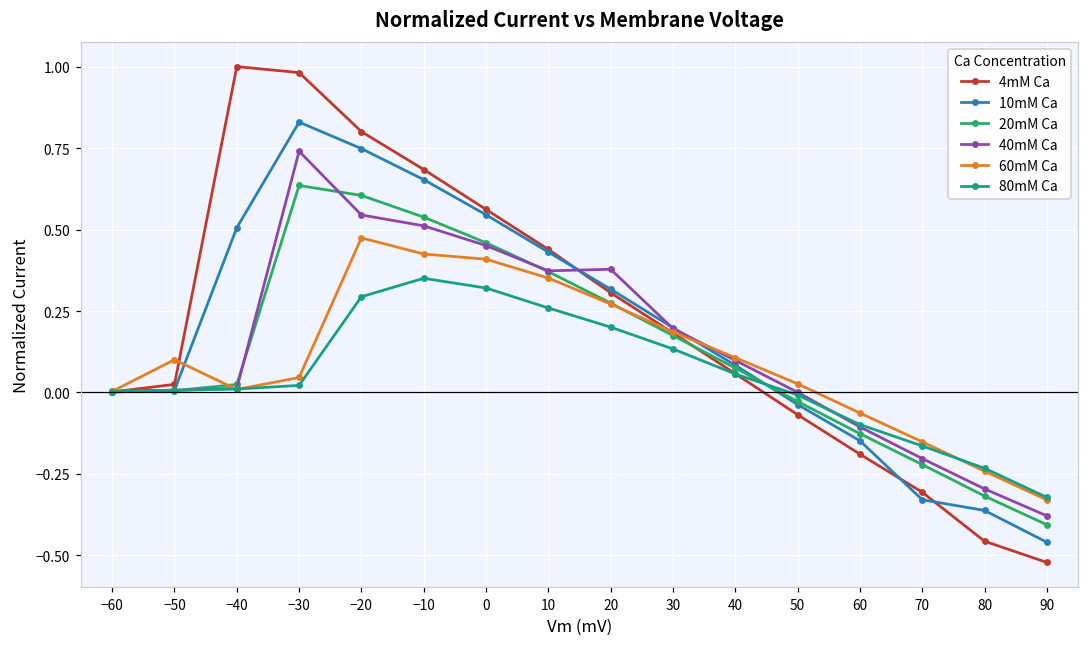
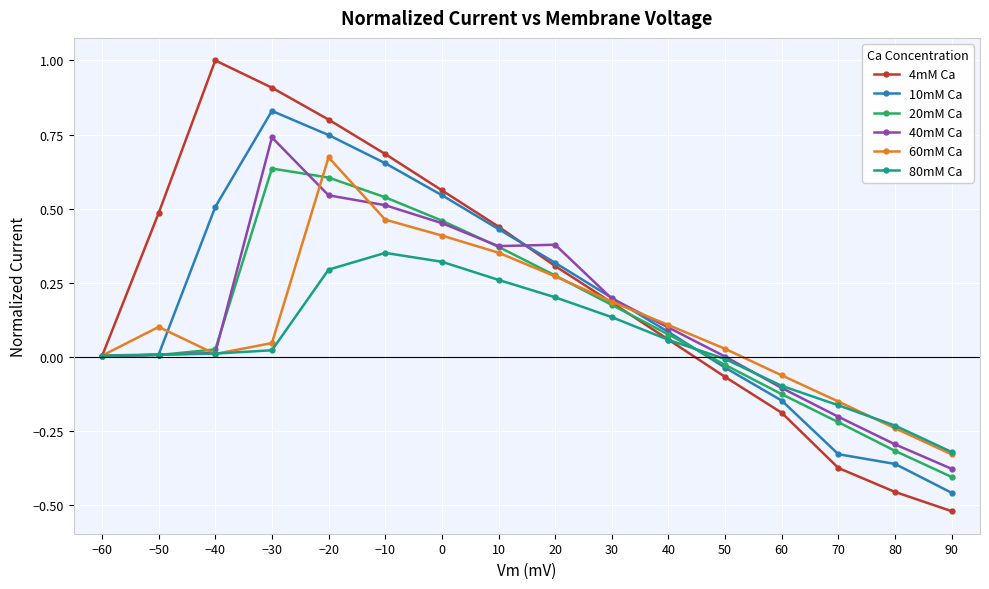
  {
    "4mM Ca": {
-     "−50": 0.02,
+     "−50": 0.48,
      "−40": 1.00,
-     "−30": 0.98,
+     "−30": 0.91,
      "−20": 0.80,
      "−10": 0.68,
      "0": 0.56,
      "20": 0.31,
      "50": -0.07,
      "60": -0.19,
-     "70": -0.31,
+     "70": -0.38,
      "80": -0.46,
      "90": -0.52
    },
    "10mM Ca": {
      "−40": 0.51,
      "−30": 0.83,
      "−20": 0.75,
      "−10": 0.65,
      "0": 0.55,
      "20": 0.32,
      "50": -0.04,
      "60": -0.15,
      "70": -0.33,
      "80": -0.36,
      "90": -0.46
    },
    "40mM Ca": {
      "−30": 0.74,
      "−20": 0.54,
      "−10": 0.51,
      "20": 0.38,
      "70": -0.20,
      "80": -0.30,
      "90": -0.38
    },
    "60mM Ca": {
      "−50": 0.10,
      "−30": 0.05,
-     "−20": 0.47,
-     "−10": 0.42,
+     "−20": 0.67,
+     "−10": 0.46,
      "0": 0.41,
      "10": 0.35,
      "50": 0.03,
      "60": -0.06,
      "70": -0.15,
      "80": -0.24
    }
  }
